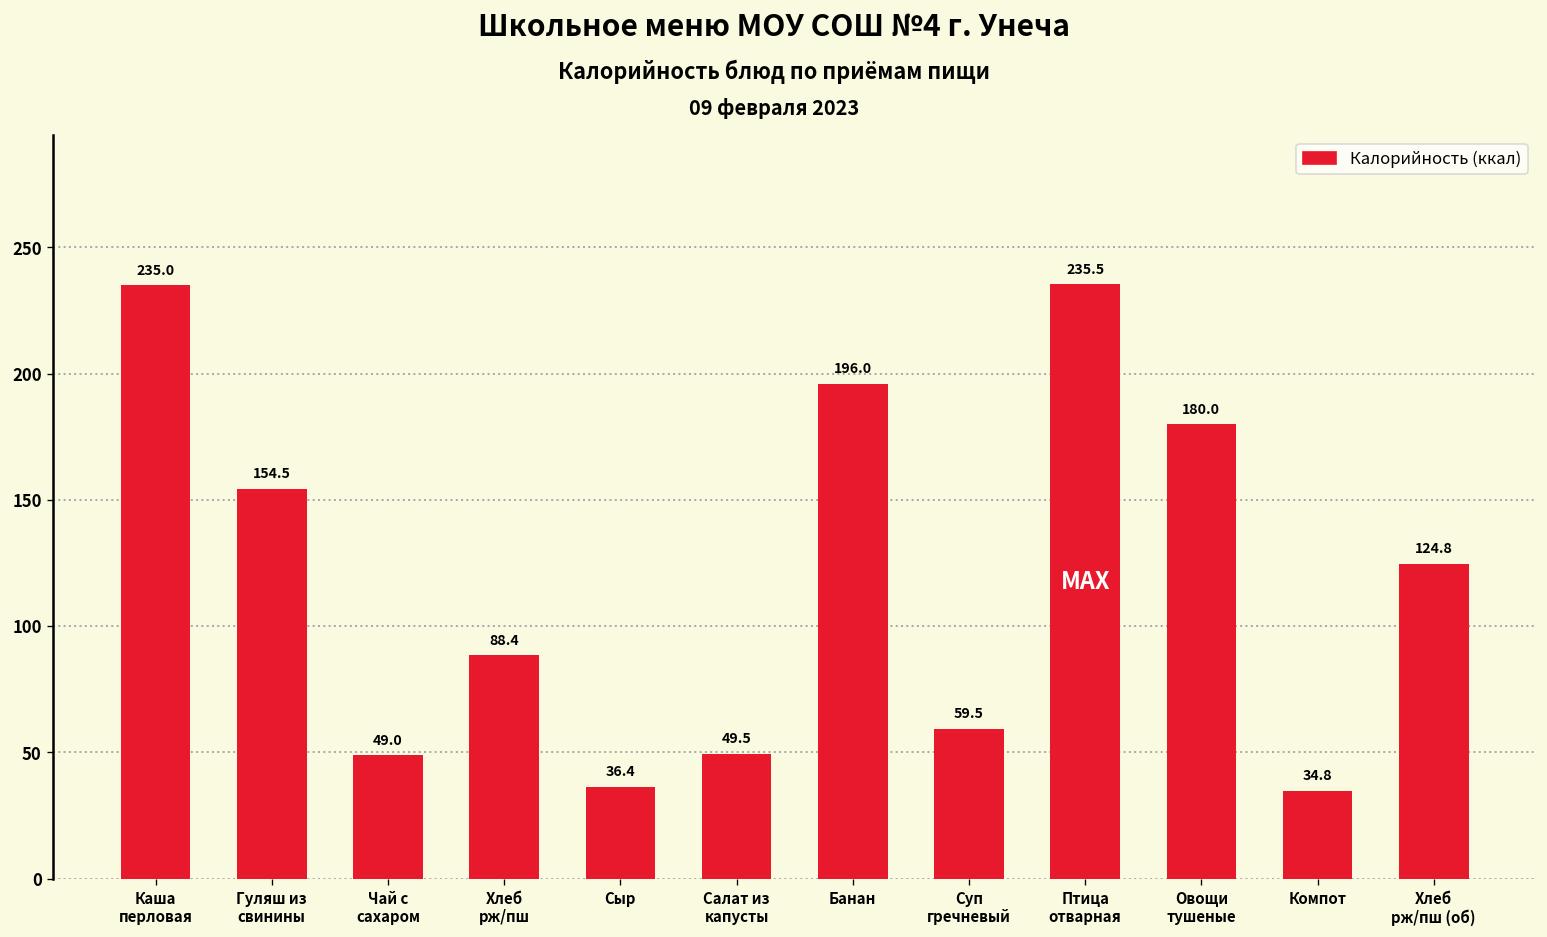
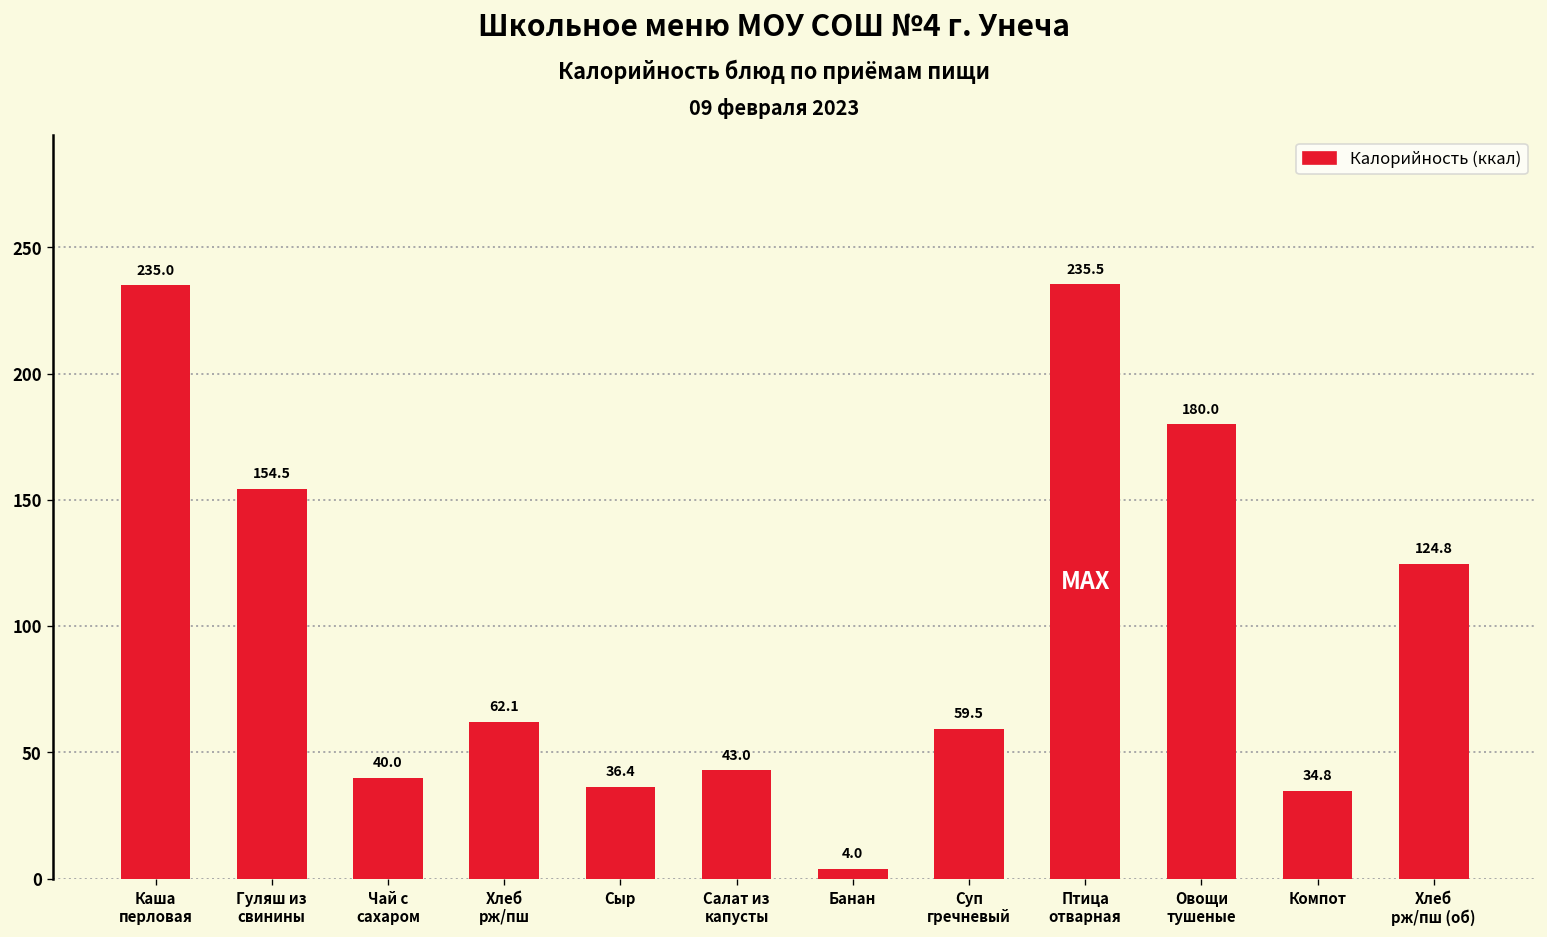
  {
    "Каша перловая": 235.0,
    "Гуляш из свинины": 154.5,
-   "Чай с сахаром": 49.0,
-   "Хлеб рж/пш": 88.4,
+   "Чай с сахаром": 40.0,
+   "Хлеб рж/пш": 62.1,
    "Сыр": 36.4,
-   "Салат из капусты": 49.5,
-   "Банан": 196.0,
+   "Салат из капусты": 43.0,
+   "Банан": 4.0,
    "Суп гречневый": 59.5,
    "Птица отварная": 235.5,
    "Овощи тушеные": 180.0,
    "Компот": 34.8,
    "Хлеб рж/пш (об)": 124.8
  }
